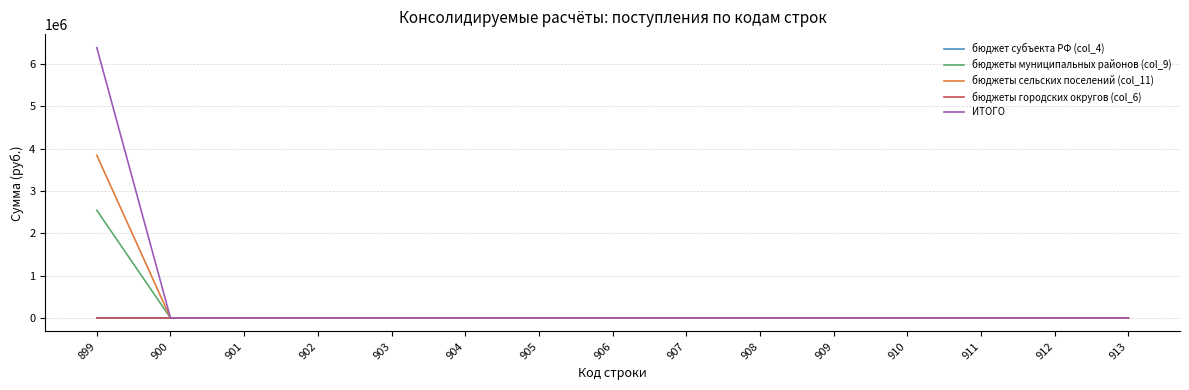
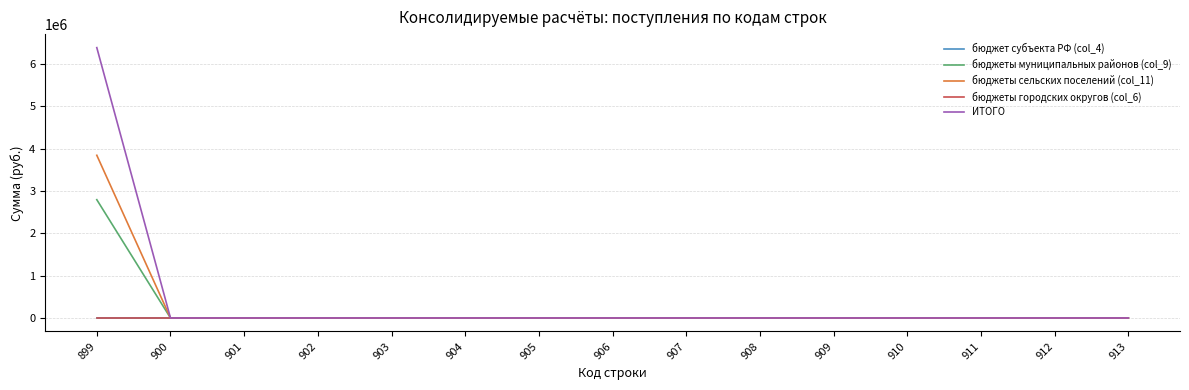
  {
    "бюджеты муниципальных районов (col_9)": {
-     "899": 2500000
+     "899": 2800000
    },
    "ИТОГО": {
      "899": 6400000
    }
  }
